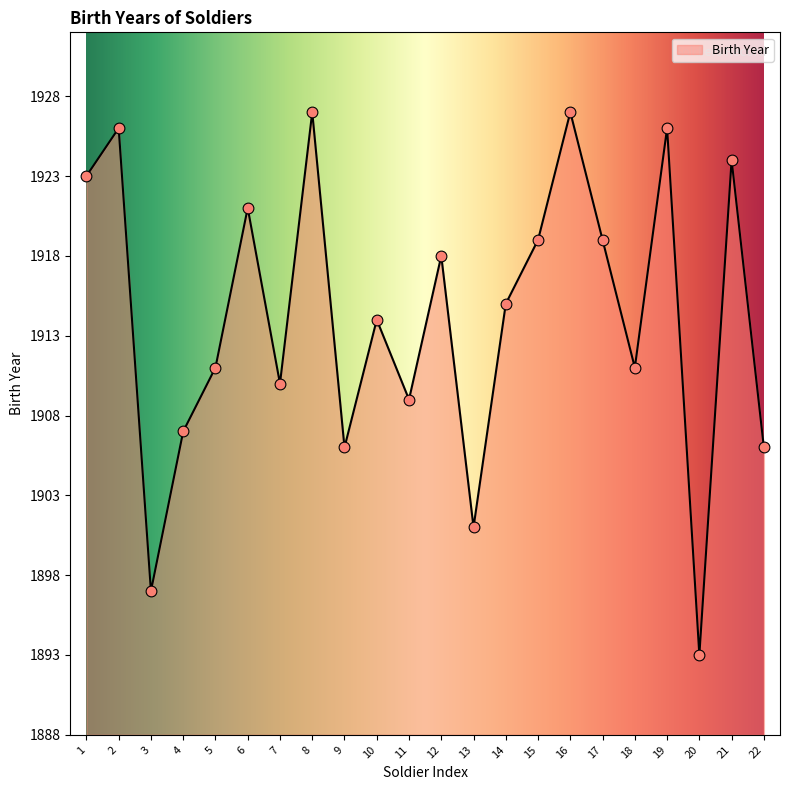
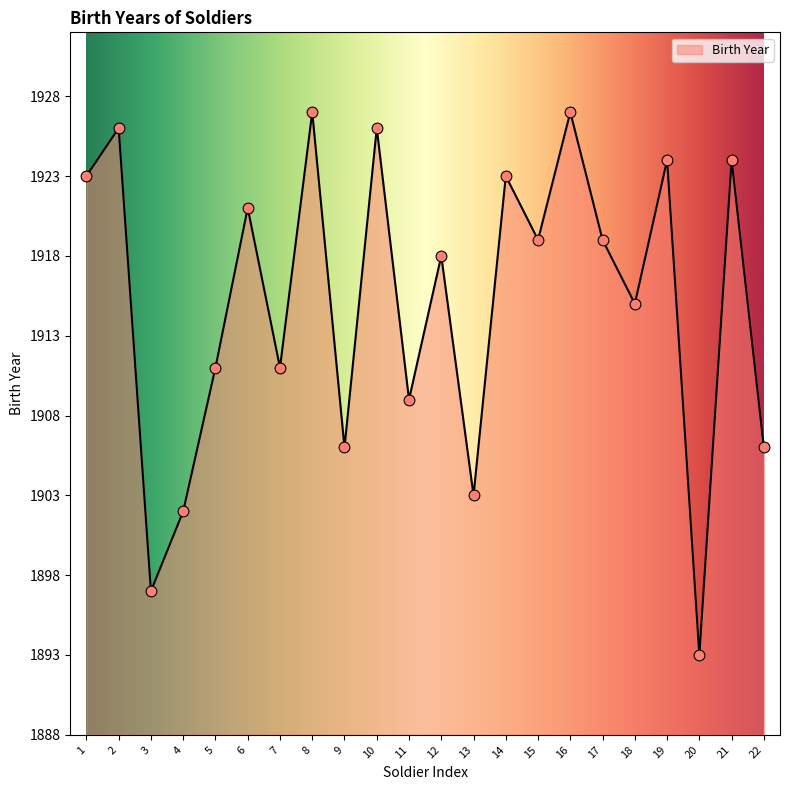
  {
    "1": 1923,
    "2": 1926,
    "3": 1897,
-   "4": 1907,
+   "4": 1902,
    "5": 1911,
    "6": 1921,
-   "7": 1910,
+   "7": 1911,
    "8": 1927,
    "9": 1906,
-   "10": 1914,
+   "10": 1926,
    "11": 1909,
    "12": 1918,
-   "13": 1901,
-   "14": 1915,
+   "13": 1903,
+   "14": 1923,
    "15": 1919,
    "16": 1927,
    "17": 1919,
-   "18": 1911,
-   "19": 1926,
+   "18": 1915,
+   "19": 1924,
    "20": 1893,
    "21": 1924,
    "22": 1906
  }
